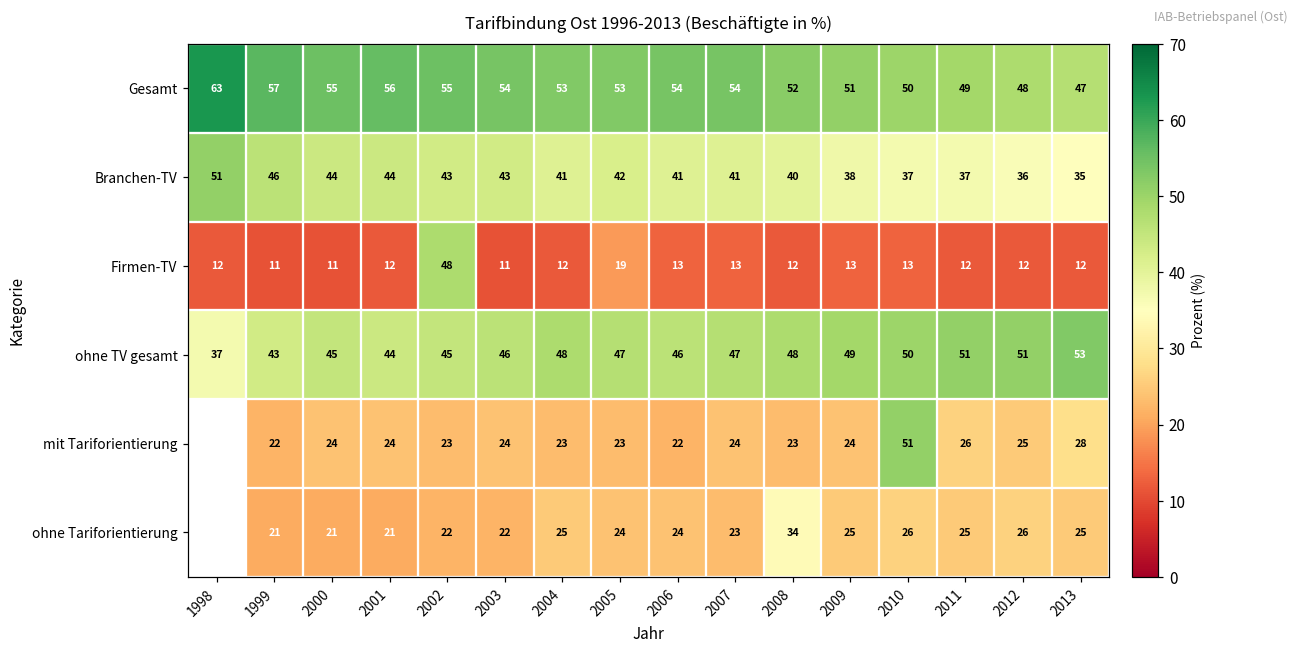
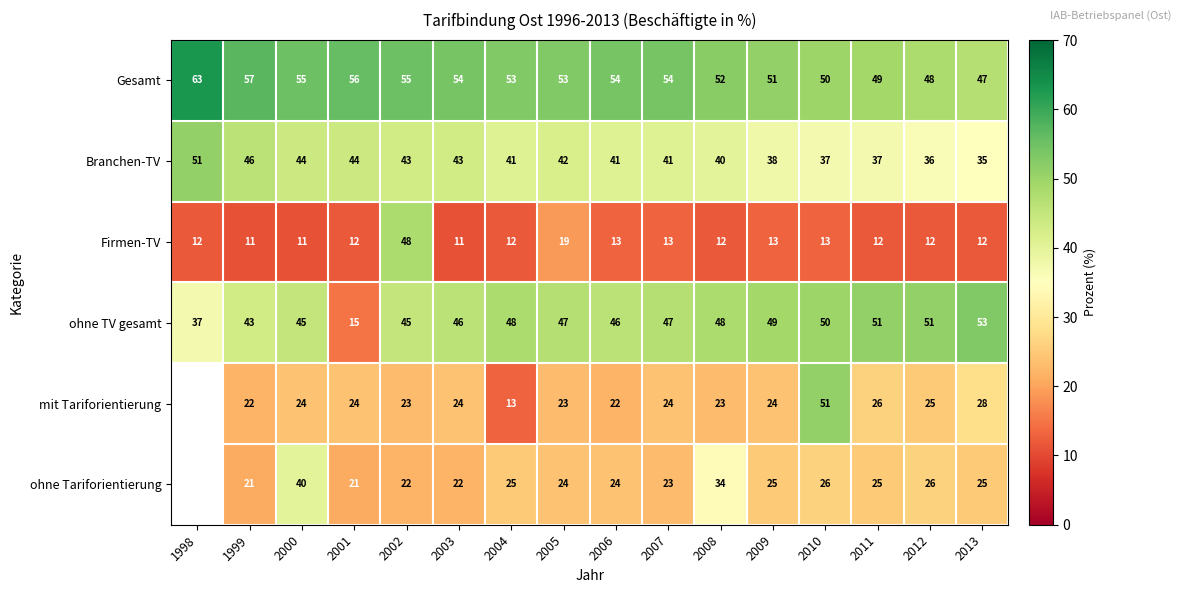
  {
    "Gesamt": {
      "1998": 63,
      "1999": 57,
      "2000": 55,
      "2001": 56,
      "2002": 55,
      "2003": 54,
      "2004": 53,
      "2005": 53,
      "2006": 54,
      "2007": 54,
      "2008": 52,
      "2009": 51,
      "2010": 50,
      "2011": 49,
      "2012": 48,
      "2013": 47
    },
    "Branchen-TV": {
      "1998": 51,
      "1999": 46,
      "2000": 44,
      "2001": 44,
      "2002": 43,
      "2003": 43,
      "2004": 41,
      "2005": 42,
      "2006": 41,
      "2007": 41,
      "2008": 40,
      "2009": 38,
      "2010": 37,
      "2011": 37,
      "2012": 36,
      "2013": 35
    },
    "Firmen-TV": {
      "1998": 12,
      "1999": 11,
      "2000": 11,
      "2001": 12,
      "2002": 48,
      "2003": 11,
      "2004": 12,
      "2005": 19,
      "2006": 13,
      "2007": 13,
      "2008": 12,
      "2009": 13,
      "2010": 13,
      "2011": 12,
      "2012": 12,
      "2013": 12
    },
    "ohne TV gesamt": {
      "1998": 37,
      "1999": 43,
      "2000": 45,
-     "2001": 44,
+     "2001": 15,
      "2002": 45,
      "2003": 46,
      "2004": 48,
      "2005": 47,
      "2006": 46,
      "2007": 47,
      "2008": 48,
      "2009": 49,
      "2010": 50,
      "2011": 51,
      "2012": 51,
      "2013": 53
    },
    "mit Tariforientierung": {
      "1999": 22,
      "2000": 24,
      "2001": 24,
      "2002": 23,
      "2003": 24,
-     "2004": 23,
+     "2004": 13,
      "2005": 23,
      "2006": 22,
      "2007": 24,
      "2008": 23,
      "2009": 24,
      "2010": 51,
      "2011": 26,
      "2012": 25,
      "2013": 28
    },
    "ohne Tariforientierung": {
      "1999": 21,
-     "2000": 21,
+     "2000": 40,
      "2001": 21,
      "2002": 22,
      "2003": 22,
      "2004": 25,
      "2005": 24,
      "2006": 24,
      "2007": 23,
      "2008": 34,
      "2009": 25,
      "2010": 26,
      "2011": 25,
      "2012": 26,
      "2013": 25
    }
  }
